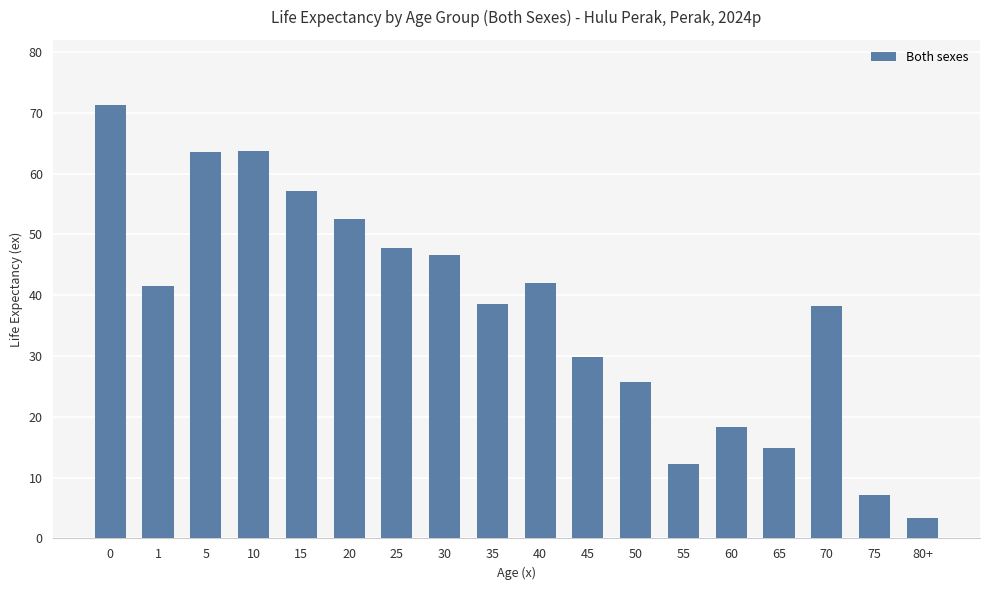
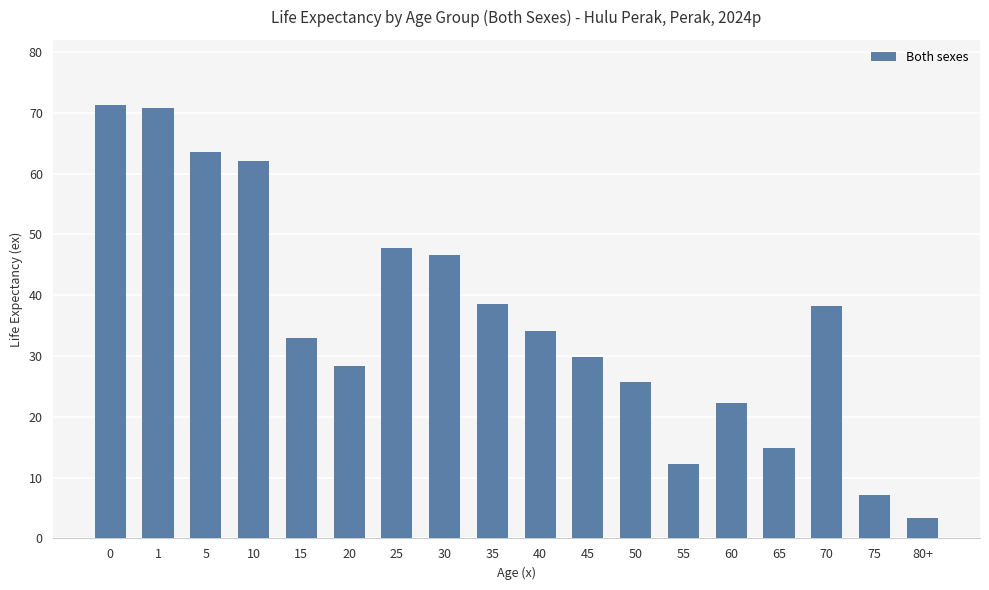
  {
    "0": 71,
-   "1": 42,
+   "1": 71,
    "5": 64,
-   "10": 64,
-   "15": 57,
-   "20": 53,
+   "10": 62,
+   "15": 33,
+   "20": 28,
    "25": 48,
    "30": 47,
    "35": 39,
-   "40": 42,
+   "40": 34,
    "45": 30,
    "50": 26,
    "55": 12,
-   "60": 18,
+   "60": 22,
    "65": 15,
    "70": 38,
    "75": 7,
    "80+": 3
  }
